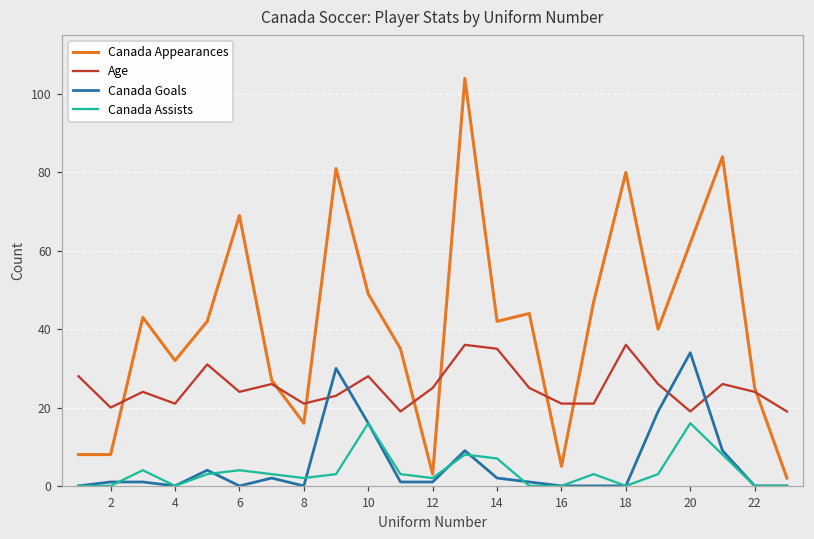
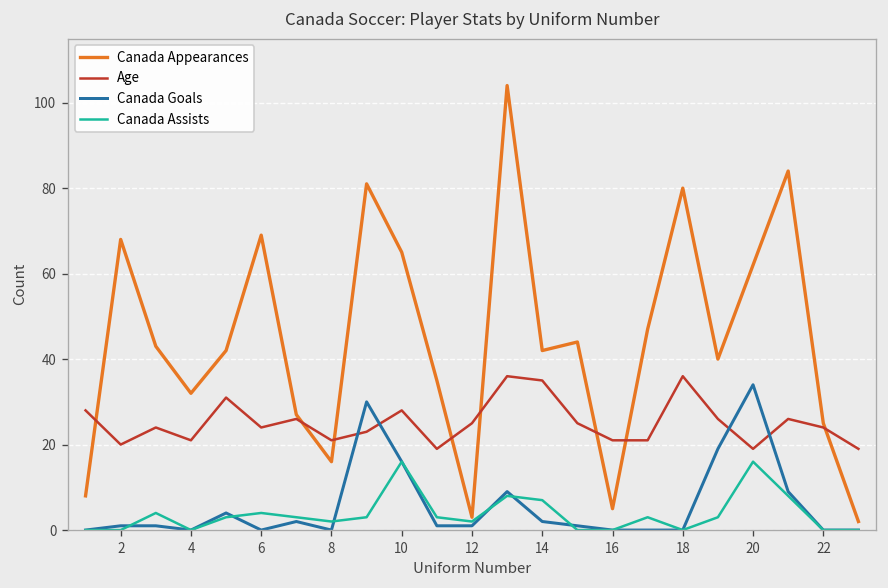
  {
    "Canada Appearances": {
-     "2": 8,
+     "2": 68,
      "4": 32,
      "6": 69,
      "8": 16,
-     "10": 49,
+     "10": 65,
      "12": 3,
      "14": 42,
      "16": 5,
      "18": 80,
      "20": 62,
      "22": 25
    },
    "Age": {
      "2": 20,
      "4": 21,
      "6": 24,
      "8": 21,
      "10": 28,
      "12": 25,
      "14": 35,
      "16": 21,
      "18": 36,
      "20": 19,
      "22": 24
    },
    "Canada Goals": {
      "2": 1,
      "6": 0,
      "8": 0,
      "12": 1,
      "14": 2,
      "20": 34
    },
    "Canada Assists": {
      "2": 0,
      "6": 4,
      "8": 2,
      "12": 2,
      "14": 7,
      "20": 16
    }
  }
